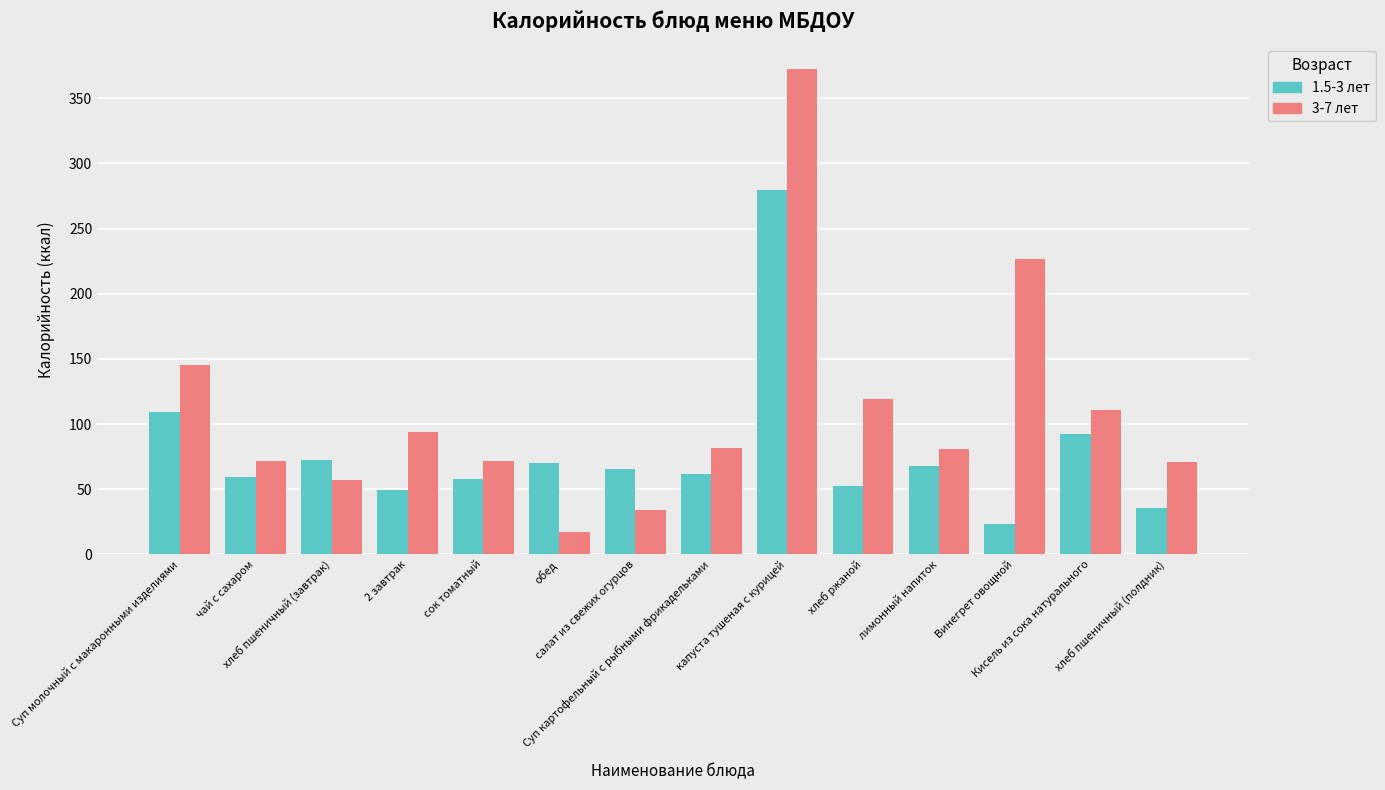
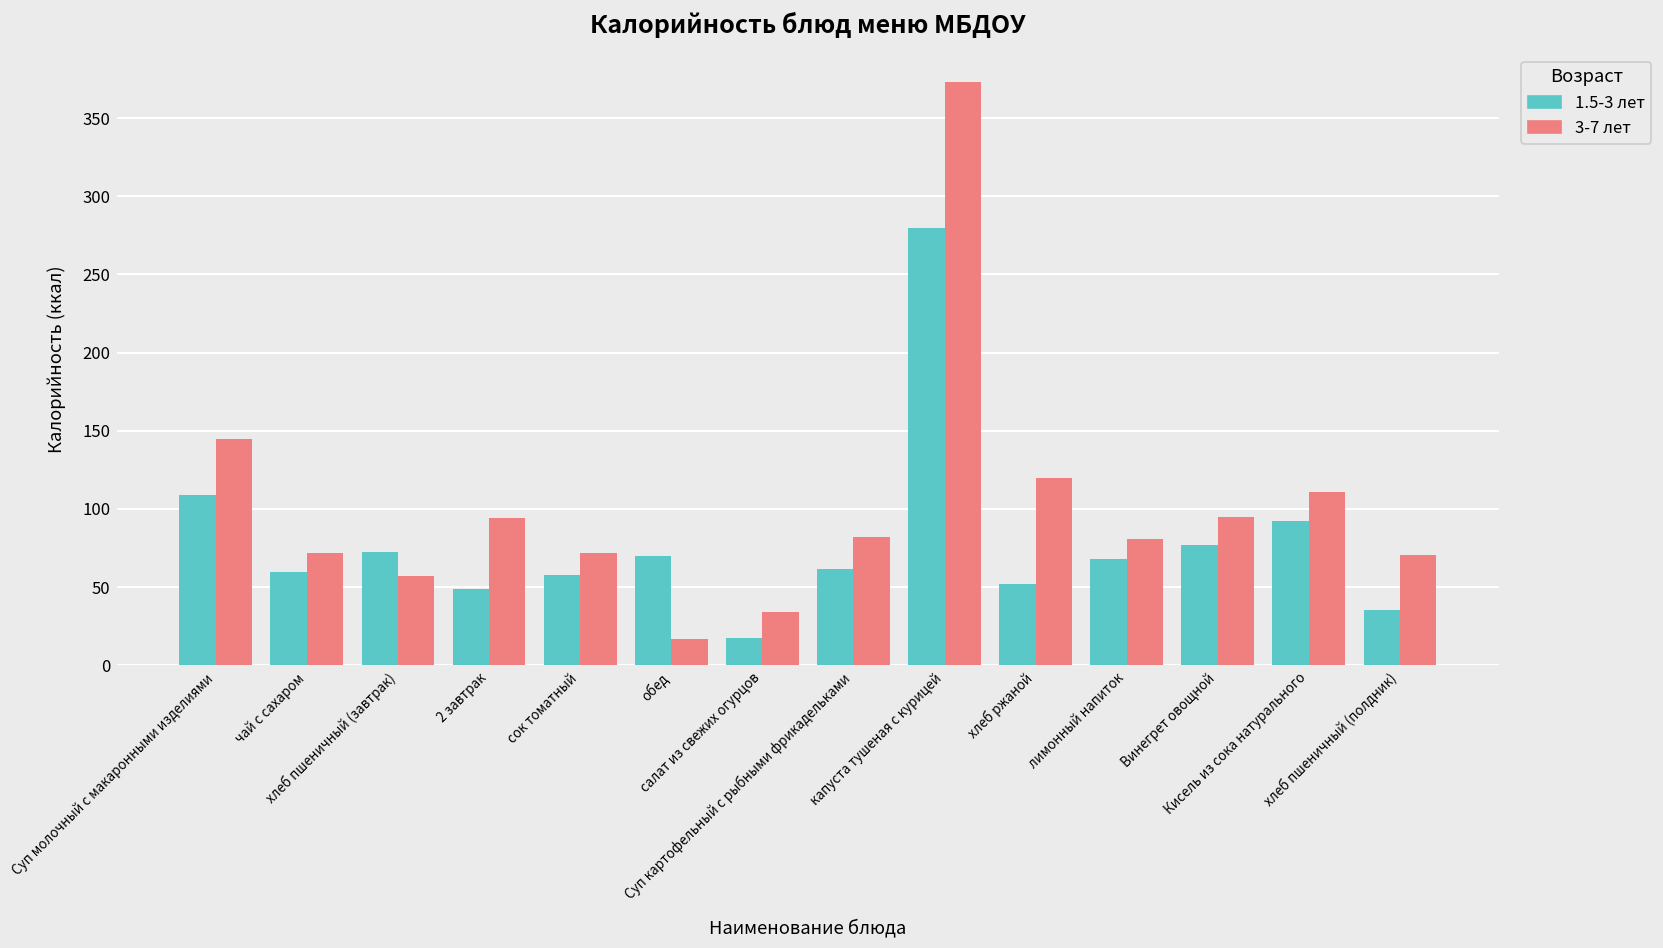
  {
    "1.5-3 лет": {
      "Суп молочный с макаронными изделиями": 109,
      "чай с сахаром": 60,
      "хлеб пшеничный (завтрак)": 73,
      "2 завтрак": 49,
      "сок томатный": 58,
      "обед": 70,
-     "салат из свежих огурцов": 65,
+     "салат из свежих огурцов": 17,
      "Суп картофельный с рыбными фрикадельками": 62,
      "капуста тушеная с курицей": 280,
      "хлеб ржаной": 52,
      "лимонный напиток": 68,
-     "Винегрет овощной": 23,
+     "Винегрет овощной": 77,
      "Кисель из сока натурального": 92,
      "хлеб пшеничный (полдник)": 35
    },
    "3-7 лет": {
      "Суп молочный с макаронными изделиями": 145,
      "чай с сахаром": 72,
      "хлеб пшеничный (завтрак)": 57,
      "2 завтрак": 94,
      "сок томатный": 72,
      "обед": 17,
      "салат из свежих огурцов": 34,
      "Суп картофельный с рыбными фрикадельками": 82,
      "капуста тушеная с курицей": 373,
      "хлеб ржаной": 119,
      "лимонный напиток": 81,
-     "Винегрет овощной": 227,
+     "Винегрет овощной": 95,
      "Кисель из сока натурального": 111,
      "хлеб пшеничный (полдник)": 71
    }
  }
